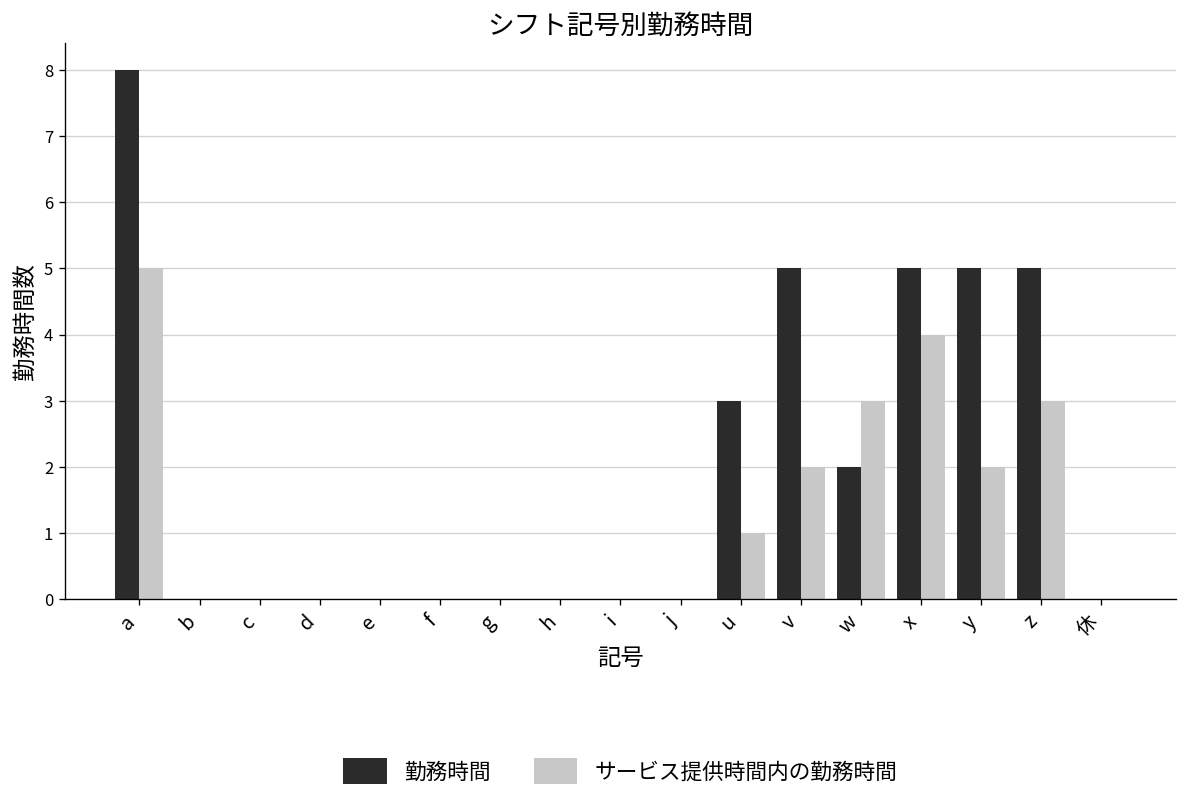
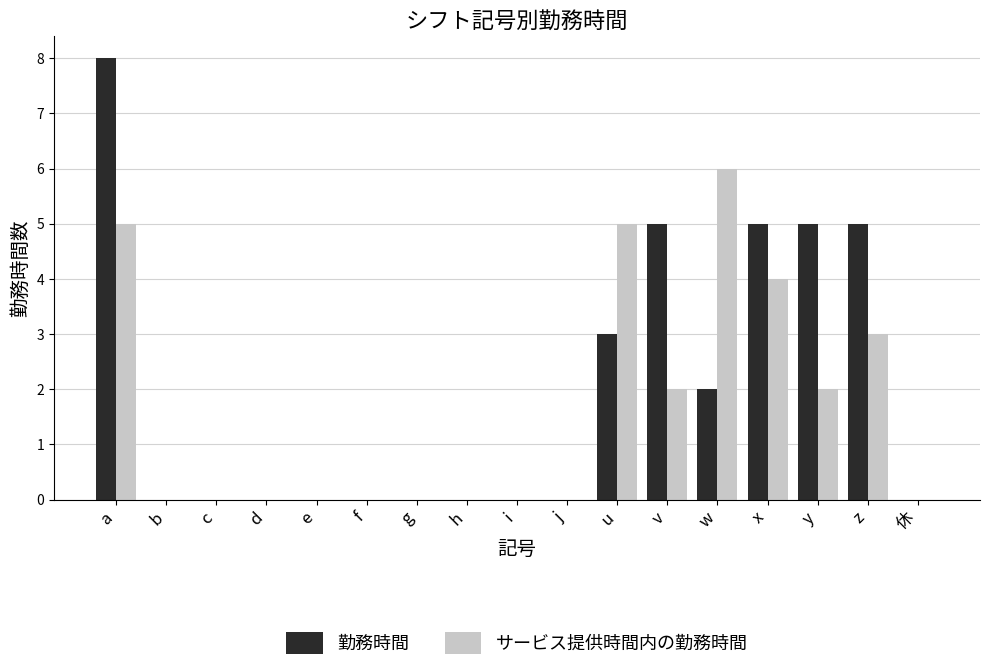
  {
    "勤務時間": {
      "a": 8,
      "b": 0,
      "c": 0,
      "d": 0,
      "e": 0,
      "f": 0,
      "g": 0,
      "h": 0,
      "i": 0,
      "j": 0,
      "u": 3,
      "v": 5,
      "w": 2,
      "x": 5,
      "y": 5,
      "z": 5,
      "休": 0
    },
    "サービス提供時間内の勤務時間": {
      "a": 5,
      "b": 0,
      "c": 0,
      "d": 0,
      "e": 0,
      "f": 0,
      "g": 0,
      "h": 0,
      "i": 0,
      "j": 0,
-     "u": 1,
+     "u": 5,
      "v": 2,
-     "w": 3,
+     "w": 6,
      "x": 4,
      "y": 2,
      "z": 3,
      "休": 0
    }
  }
